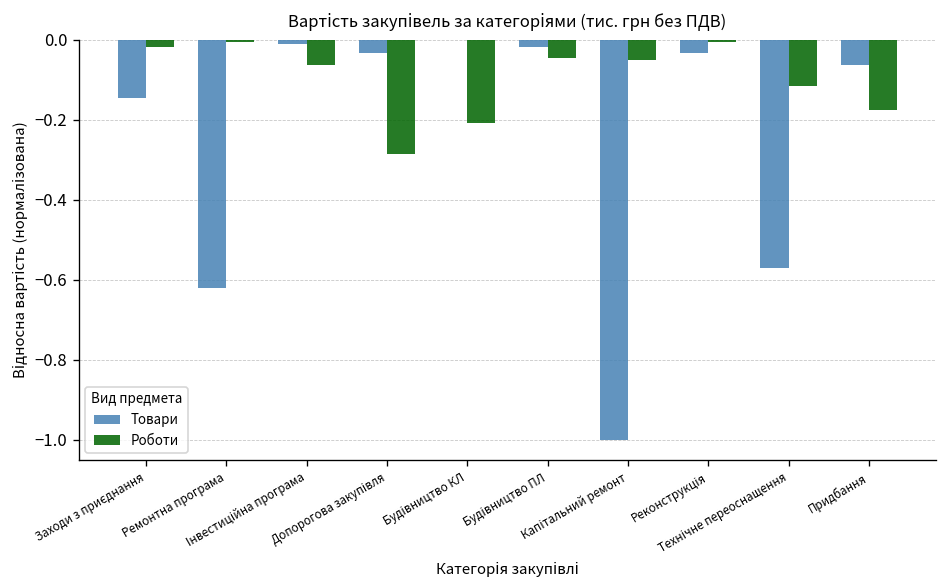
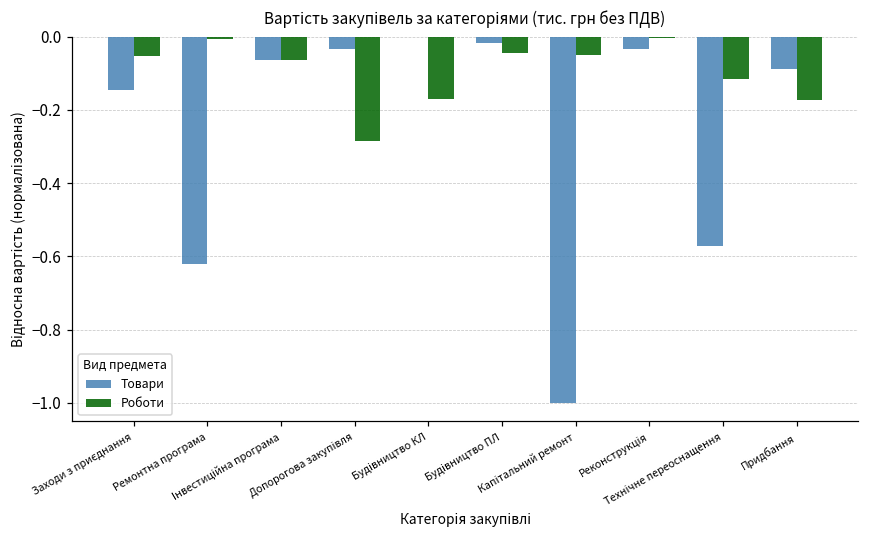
  {
    "Товари": {
      "Заходи з приєднання": -0.15,
      "Ремонтна програма": -0.62,
-     "Інвестиційна програма": -0.01,
+     "Інвестиційна програма": -0.06,
      "Допорогова закупівля": -0.03,
      "Будівництво ПЛ": -0.02,
      "Капітальний ремонт": -1.00,
      "Реконструкція": -0.03,
      "Технічне переоснащення": -0.57,
-     "Придбання": -0.06
+     "Придбання": -0.09
    },
    "Роботи": {
-     "Заходи з приєднання": -0.02,
+     "Заходи з приєднання": -0.05,
      "Інвестиційна програма": -0.06,
      "Допорогова закупівля": -0.29,
-     "Будівництво КЛ": -0.21,
+     "Будівництво КЛ": -0.17,
      "Будівництво ПЛ": -0.05,
      "Капітальний ремонт": -0.05,
      "Технічне переоснащення": -0.12,
      "Придбання": -0.17
    }
  }
